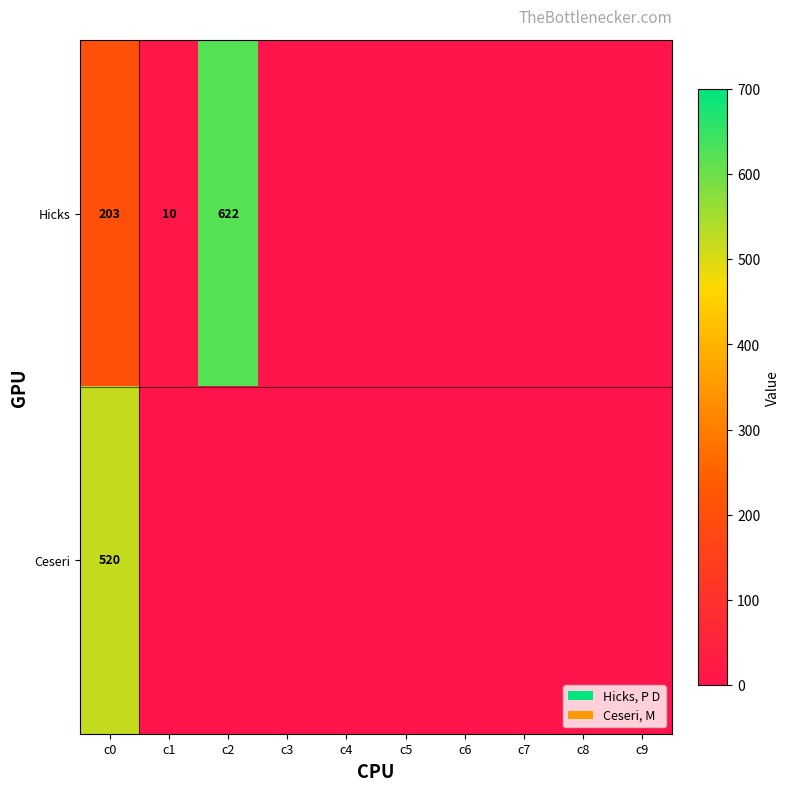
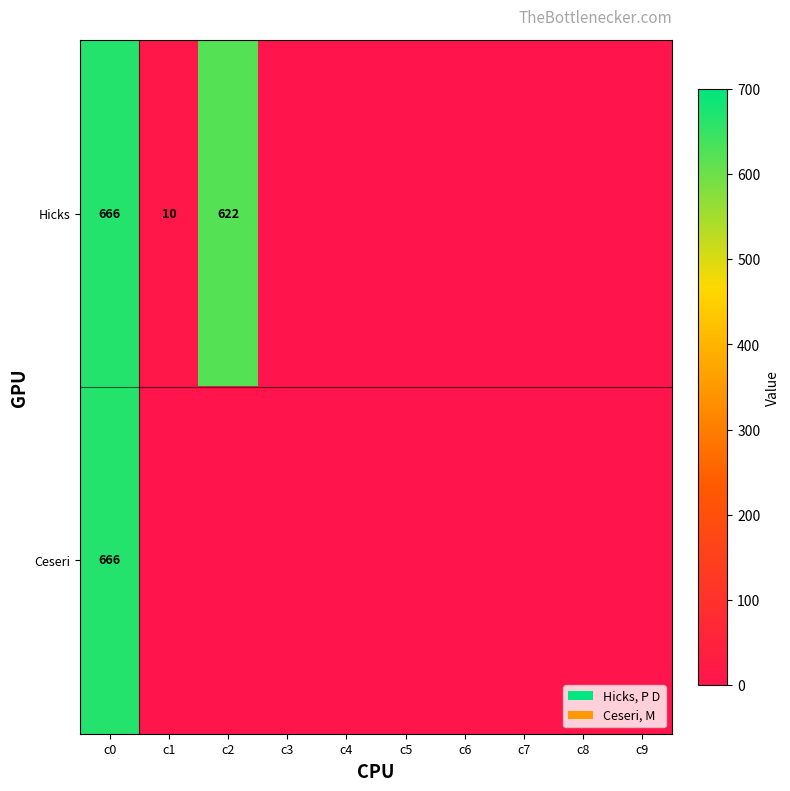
  {
    "Hicks": {
-     "c0": 203,
+     "c0": 666,
      "c1": 10,
      "c2": 622
    },
    "Ceseri": {
-     "c0": 520
+     "c0": 666
    }
  }
